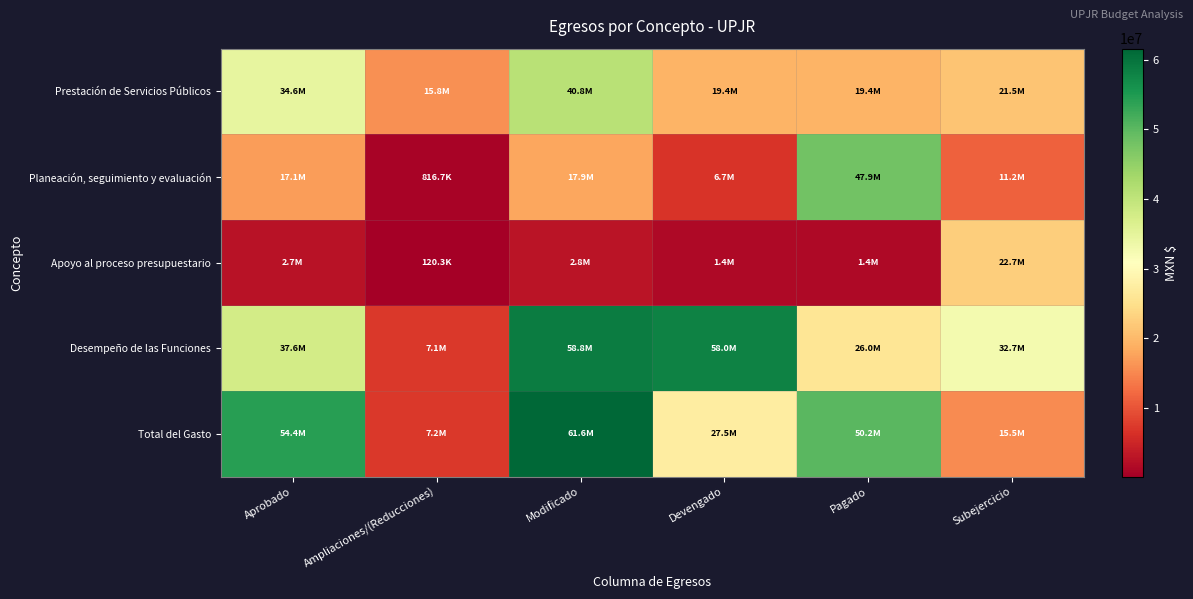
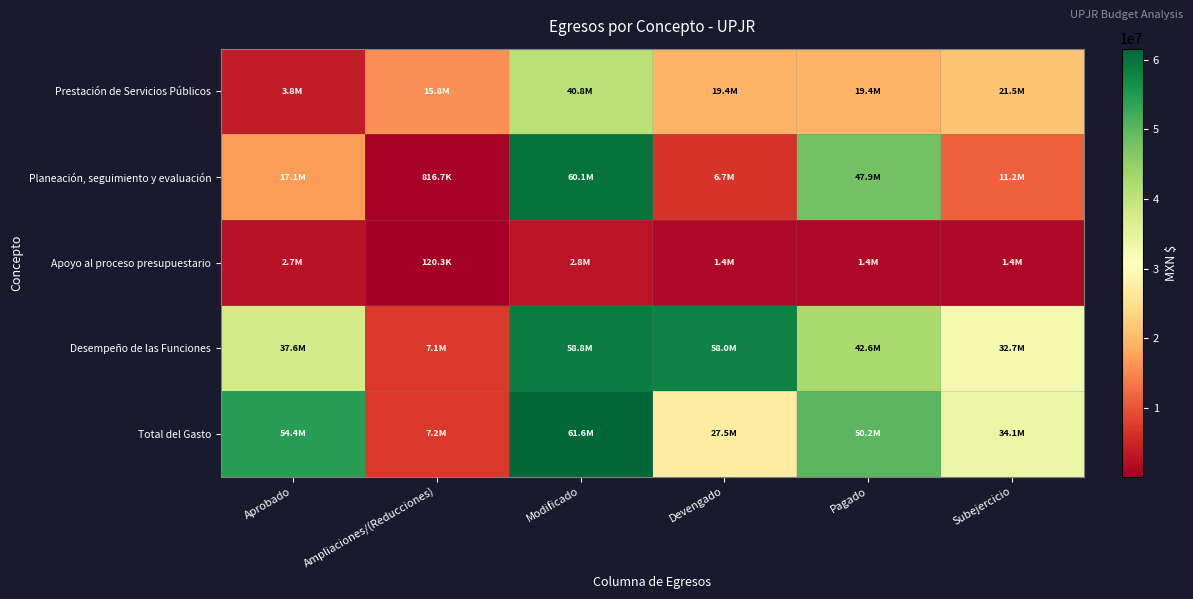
  {
    "Prestación de Servicios Públicos": {
-     "Aprobado": "34.6M",
+     "Aprobado": "3.8M",
      "Ampliaciones/(Reducciones)": "15.8M",
      "Modificado": "40.8M",
      "Devengado": "19.4M",
      "Pagado": "19.4M",
      "Subejercicio": "21.5M"
    },
    "Planeación, seguimiento y evaluación": {
      "Aprobado": "17.1M",
      "Ampliaciones/(Reducciones)": "816.7K",
-     "Modificado": "17.9M",
+     "Modificado": "60.1M",
      "Devengado": "6.7M",
      "Pagado": "47.9M",
      "Subejercicio": "11.2M"
    },
    "Apoyo al proceso presupuestario": {
      "Aprobado": "2.7M",
      "Ampliaciones/(Reducciones)": "120.3K",
      "Modificado": "2.8M",
      "Devengado": "1.4M",
      "Pagado": "1.4M",
-     "Subejercicio": "22.7M"
+     "Subejercicio": "1.4M"
    },
    "Desempeño de las Funciones": {
      "Aprobado": "37.6M",
      "Ampliaciones/(Reducciones)": "7.1M",
      "Modificado": "58.8M",
      "Devengado": "58.0M",
-     "Pagado": "26.0M",
+     "Pagado": "42.6M",
      "Subejercicio": "32.7M"
    },
    "Total del Gasto": {
      "Aprobado": "54.4M",
      "Ampliaciones/(Reducciones)": "7.2M",
      "Modificado": "61.6M",
      "Devengado": "27.5M",
      "Pagado": "50.2M",
-     "Subejercicio": "15.5M"
+     "Subejercicio": "34.1M"
    }
  }
